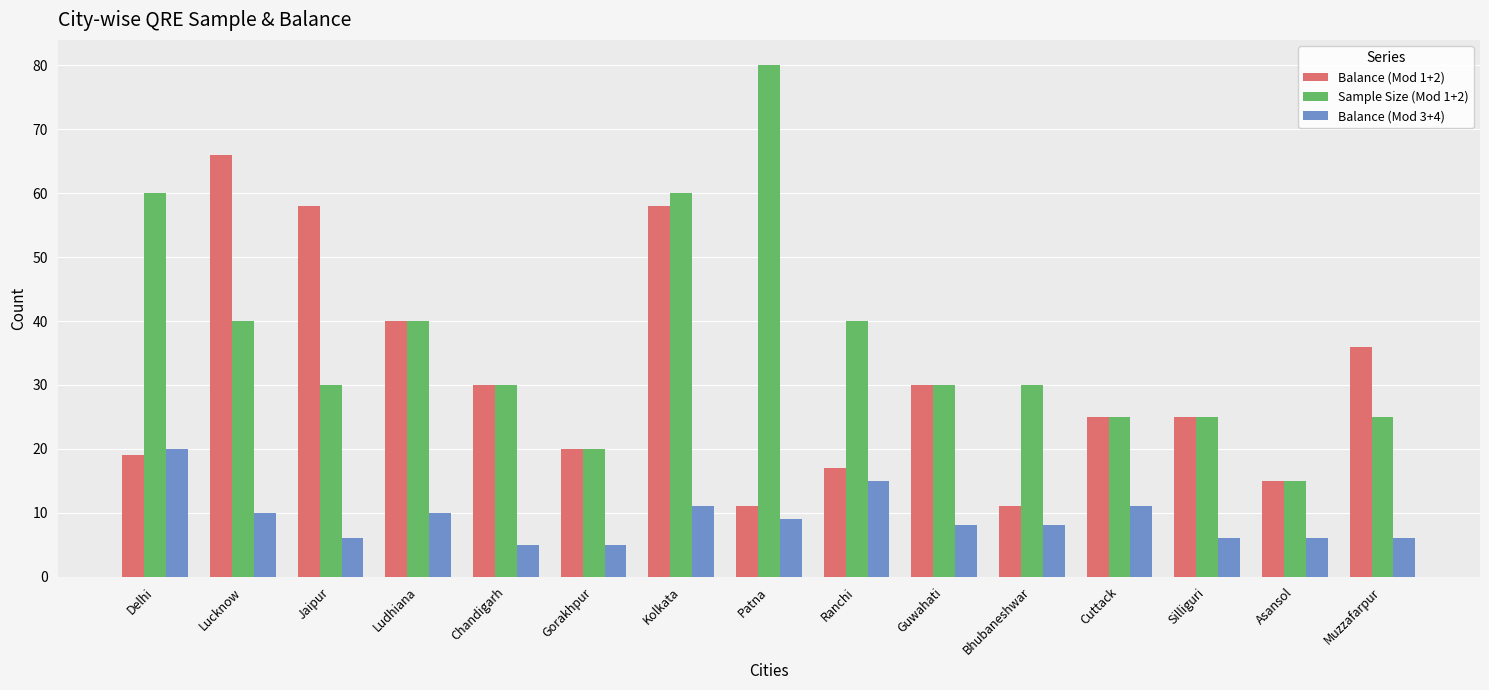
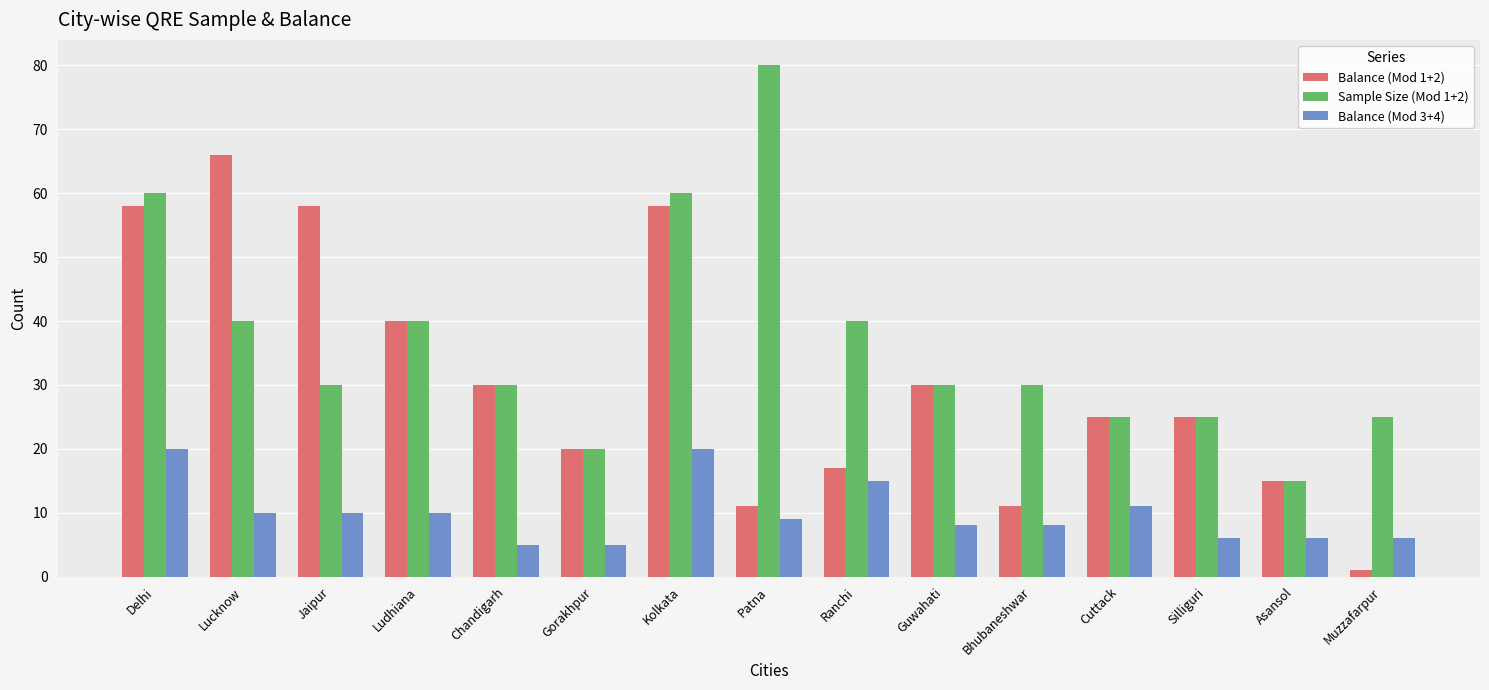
  {
    "Balance (Mod 1+2)": {
-     "Delhi": 19,
+     "Delhi": 58,
      "Lucknow": 66,
      "Jaipur": 58,
      "Ludhiana": 40,
      "Chandigarh": 30,
      "Gorakhpur": 20,
      "Kolkata": 58,
      "Patna": 11,
      "Ranchi": 17,
      "Guwahati": 30,
      "Bhubaneshwar": 11,
      "Cuttack": 25,
      "Silliguri": 25,
      "Asansol": 15,
-     "Muzzafarpur": 36
+     "Muzzafarpur": 1
    },
    "Sample Size (Mod 1+2)": {
      "Delhi": 60,
      "Lucknow": 40,
      "Jaipur": 30,
      "Ludhiana": 40,
      "Chandigarh": 30,
      "Gorakhpur": 20,
      "Kolkata": 60,
      "Patna": 80,
      "Ranchi": 40,
      "Guwahati": 30,
      "Bhubaneshwar": 30,
      "Cuttack": 25,
      "Silliguri": 25,
      "Asansol": 15,
      "Muzzafarpur": 25
    },
    "Balance (Mod 3+4)": {
      "Delhi": 20,
      "Lucknow": 10,
-     "Jaipur": 6,
+     "Jaipur": 10,
      "Ludhiana": 10,
      "Chandigarh": 5,
      "Gorakhpur": 5,
-     "Kolkata": 11,
+     "Kolkata": 20,
      "Patna": 9,
      "Ranchi": 15,
      "Guwahati": 8,
      "Bhubaneshwar": 8,
      "Cuttack": 11,
      "Silliguri": 6,
      "Asansol": 6,
      "Muzzafarpur": 6
    }
  }
